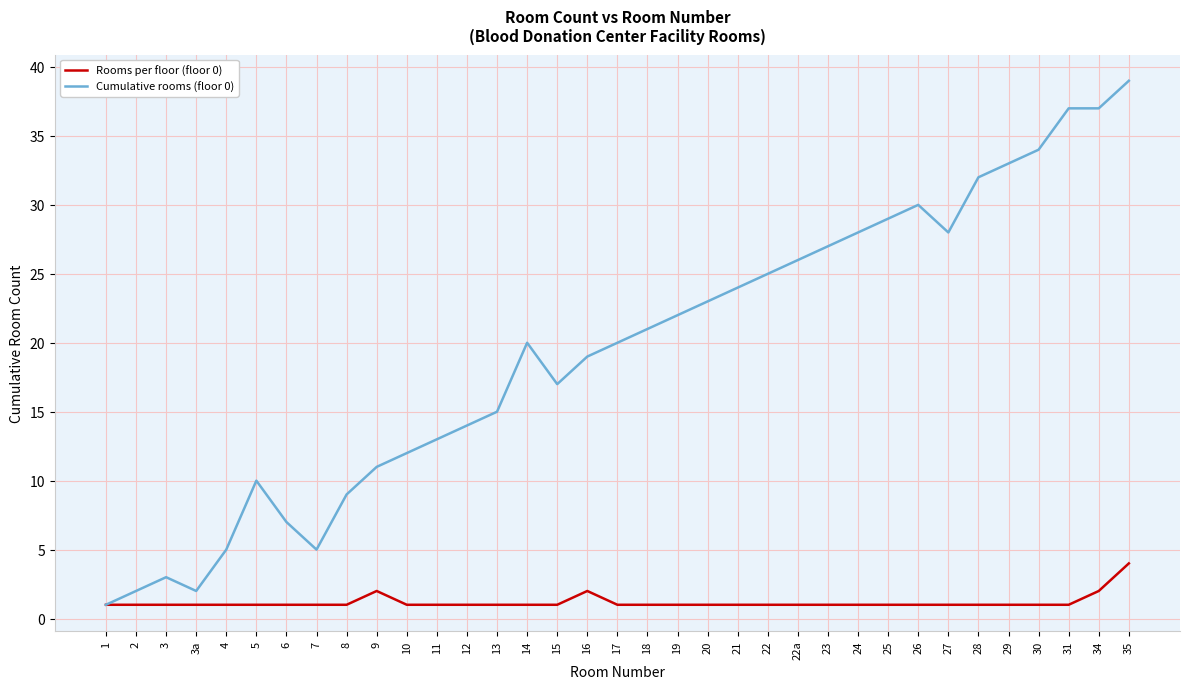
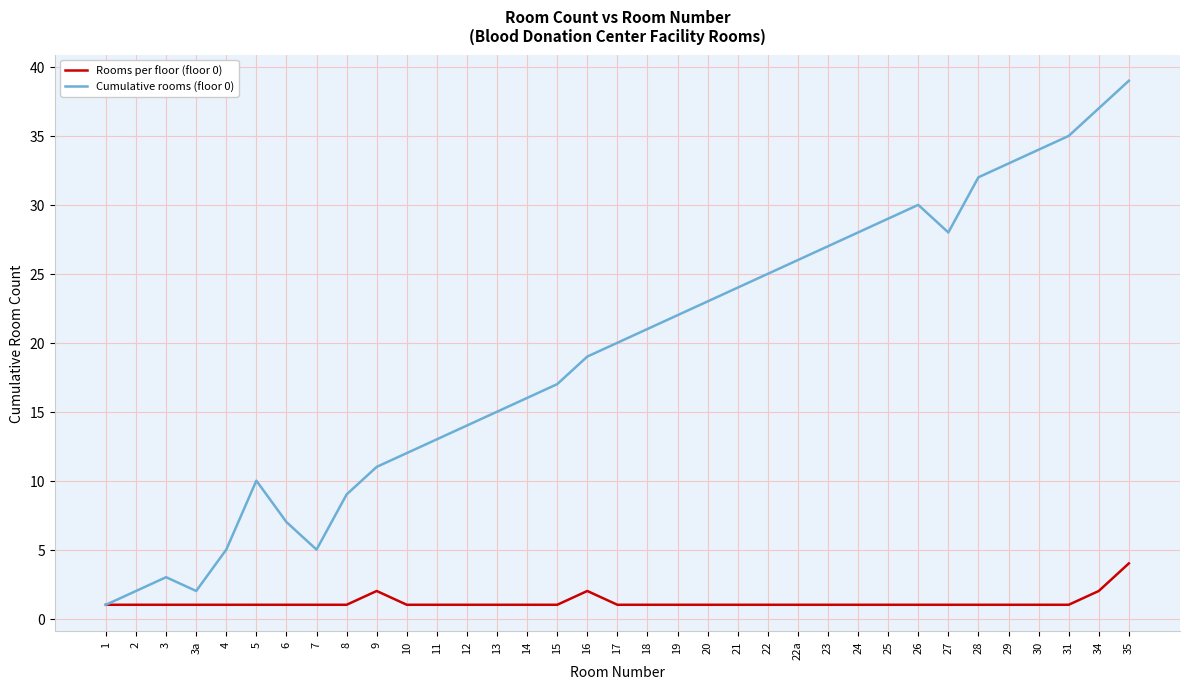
  {
    "Rooms per floor (floor 0)": {
      "2": 1,
      "3": 1,
      "3a": 1,
      "4": 1,
      "5": 1,
      "6": 1,
      "7": 1,
      "8": 1,
      "9": 2,
      "10": 1,
      "11": 1,
      "12": 1,
      "13": 1,
      "14": 1,
      "15": 1,
      "16": 2,
      "17": 1,
      "18": 1,
      "19": 1,
      "20": 1,
      "21": 1,
      "22": 1,
      "22a": 1,
      "23": 1,
      "24": 1,
      "25": 1,
      "26": 1,
      "27": 1,
      "28": 1,
      "29": 1,
      "30": 1,
      "31": 1,
      "34": 2,
      "35": 4
    },
    "Cumulative rooms (floor 0)": {
      "2": 2,
      "3": 3,
      "3a": 2,
      "4": 5,
      "5": 10,
      "6": 7,
      "7": 5,
      "8": 9,
      "9": 11,
      "10": 12,
      "11": 13,
      "12": 14,
      "13": 15,
-     "14": 20,
+     "14": 16,
      "15": 17,
      "16": 19,
      "17": 20,
      "18": 21,
      "19": 22,
      "20": 23,
      "21": 24,
      "22": 25,
      "22a": 26,
      "23": 27,
      "24": 28,
      "25": 29,
      "26": 30,
      "27": 28,
      "28": 32,
      "29": 33,
      "30": 34,
-     "31": 37,
+     "31": 35,
      "34": 37,
      "35": 39
    }
  }
